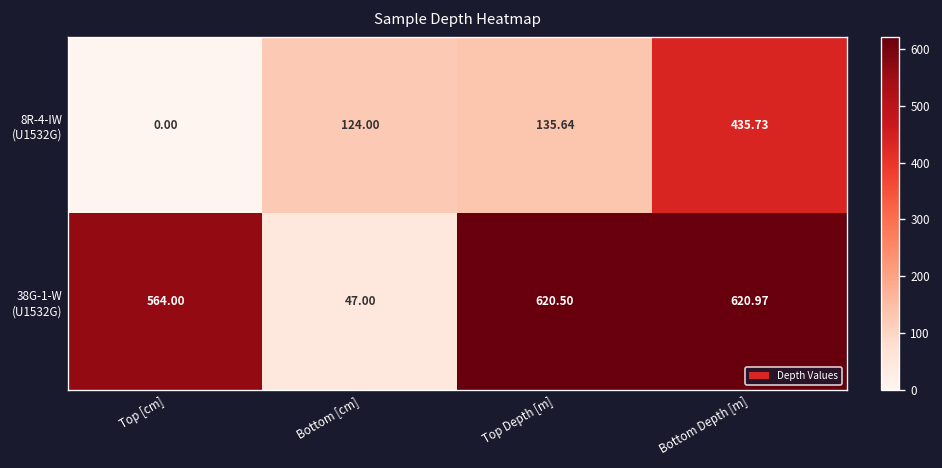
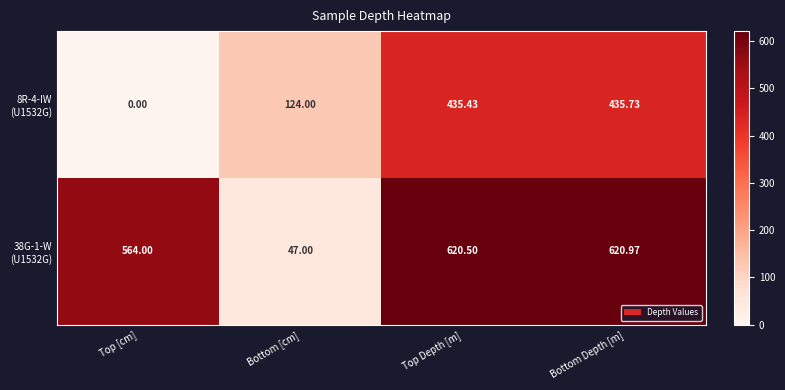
  {
    "8R-4-IW (U1532G)": {
      "Top [cm]": 0.00,
      "Bottom [cm]": 124.00,
-     "Top Depth [m]": 135.64,
+     "Top Depth [m]": 435.43,
      "Bottom Depth [m]": 435.73
    },
    "38G-1-W (U1532G)": {
      "Top [cm]": 564.00,
      "Bottom [cm]": 47.00,
      "Top Depth [m]": 620.50,
      "Bottom Depth [m]": 620.97
    }
  }
